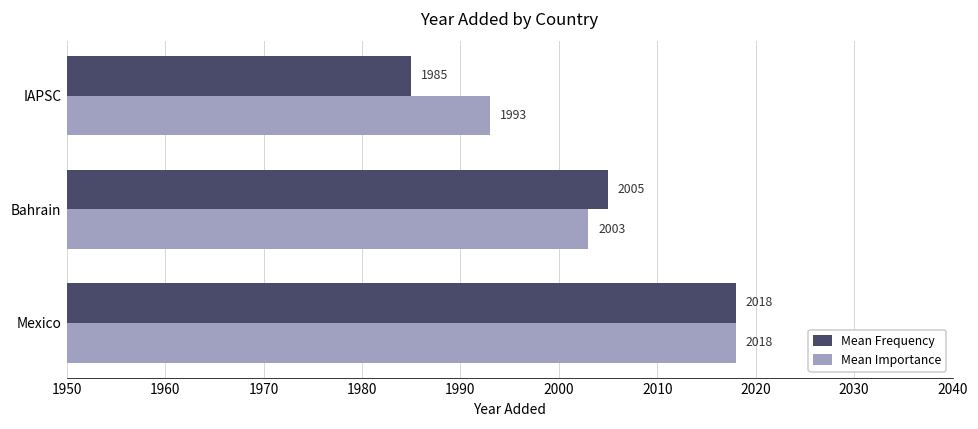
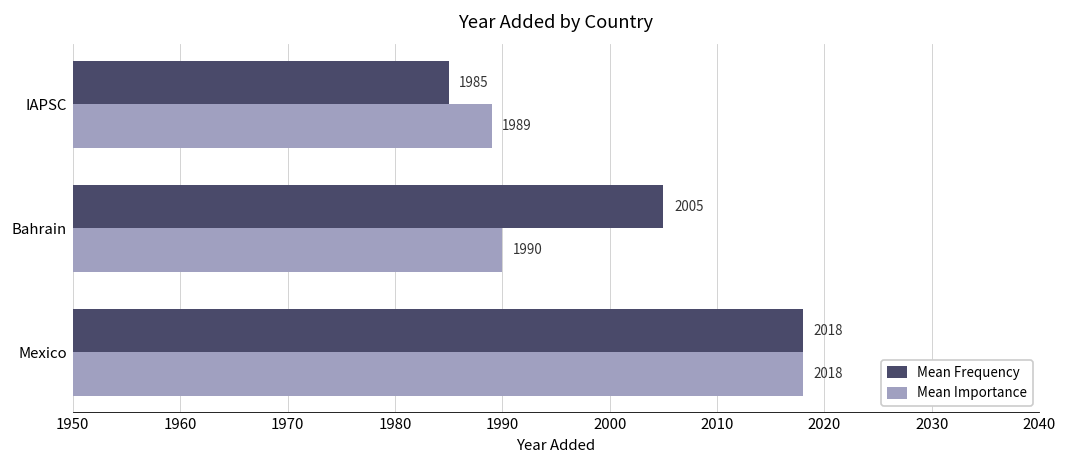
  {
    "Mean Frequency": {
      "IAPSC": 1985,
      "Bahrain": 2005,
      "Mexico": 2018
    },
    "Mean Importance": {
-     "IAPSC": 1993,
-     "Bahrain": 2003,
+     "IAPSC": 1989,
+     "Bahrain": 1990,
      "Mexico": 2018
    }
  }
